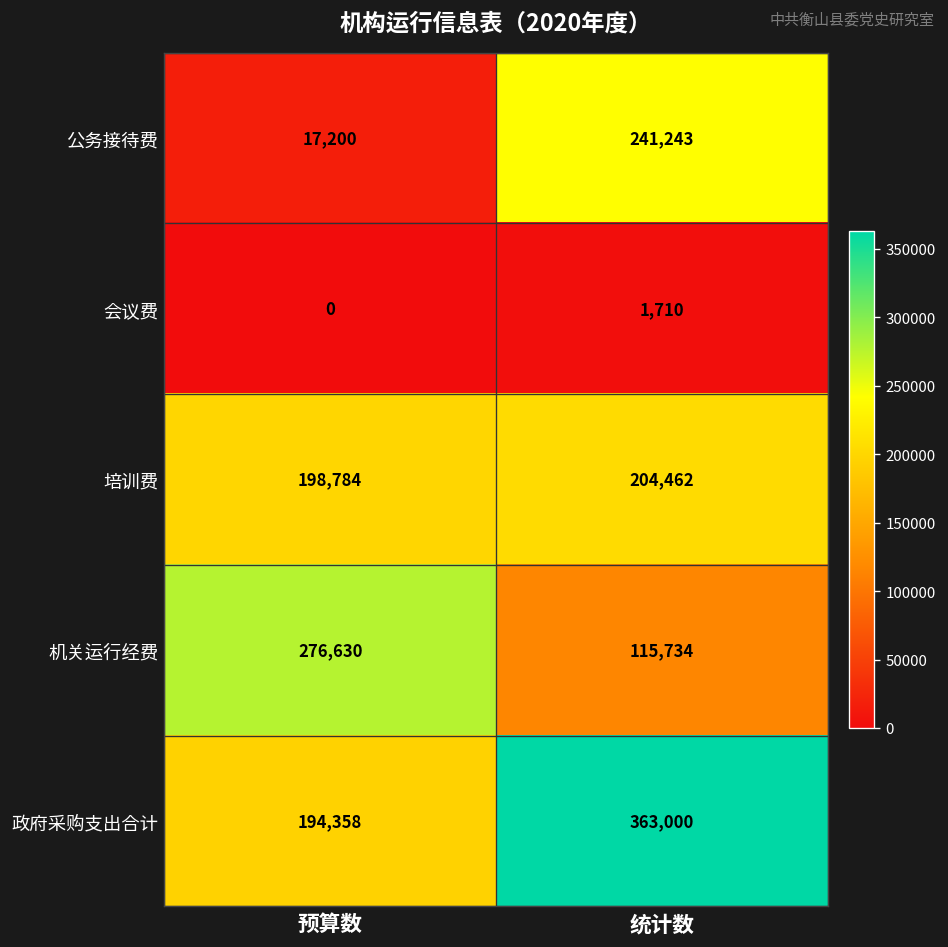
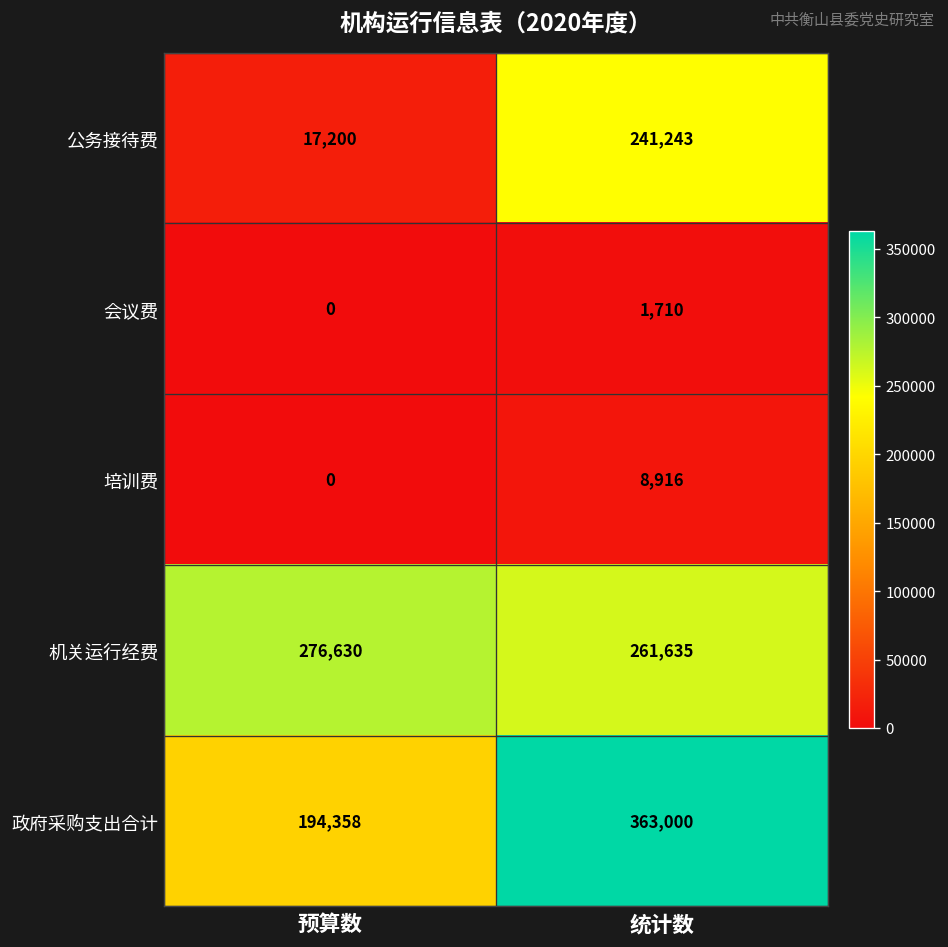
  {
    "公务接待费": {
      "预算数": "17,200",
      "统计数": "241,243"
    },
    "会议费": {
      "预算数": "0",
      "统计数": "1,710"
    },
    "培训费": {
-     "预算数": "198,784",
-     "统计数": "204,462"
+     "预算数": "0",
+     "统计数": "8,916"
    },
    "机关运行经费": {
      "预算数": "276,630",
-     "统计数": "115,734"
+     "统计数": "261,635"
    },
    "政府采购支出合计": {
      "预算数": "194,358",
      "统计数": "363,000"
    }
  }
